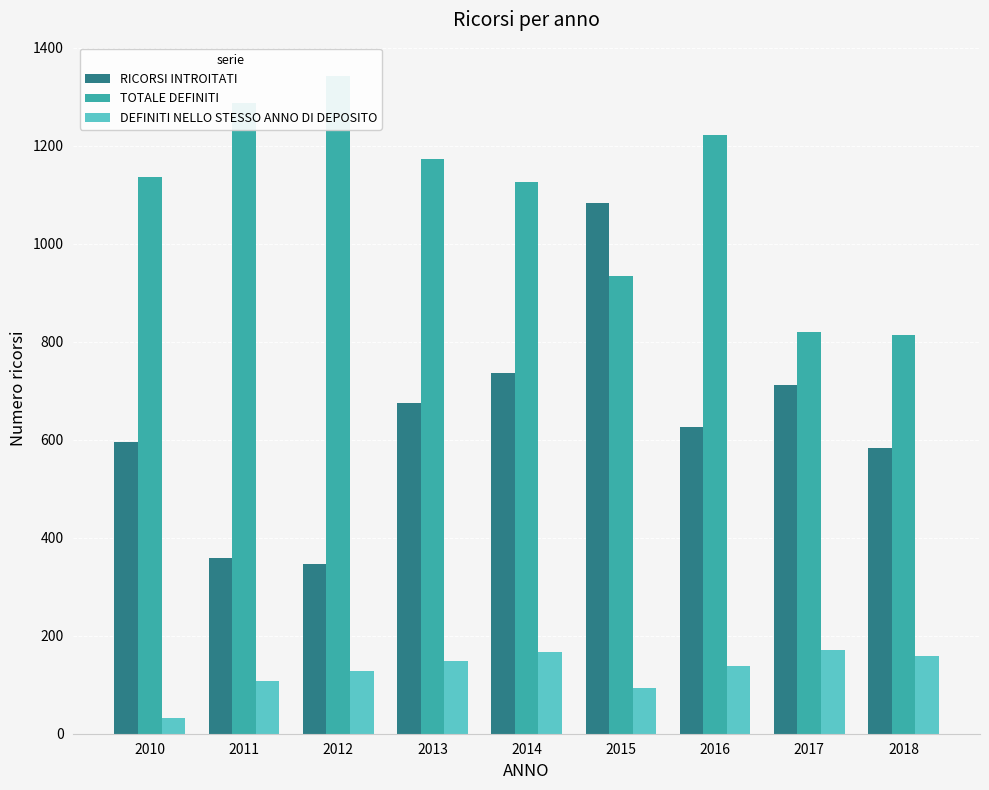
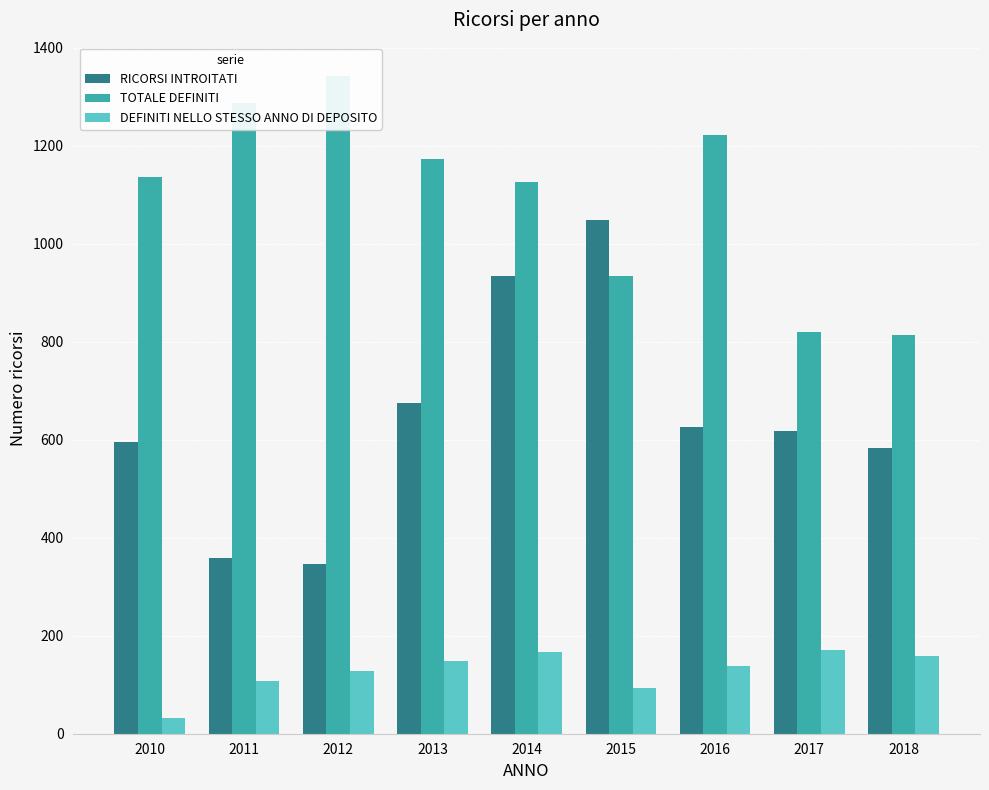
  {
    "RICORSI INTROITATI": {
      "2010": 600,
      "2011": 360,
      "2012": 350,
      "2013": 680,
-     "2014": 740,
-     "2015": 1080,
+     "2014": 940,
+     "2015": 1050,
      "2016": 630,
-     "2017": 710,
+     "2017": 620,
      "2018": 580
    }
  }
